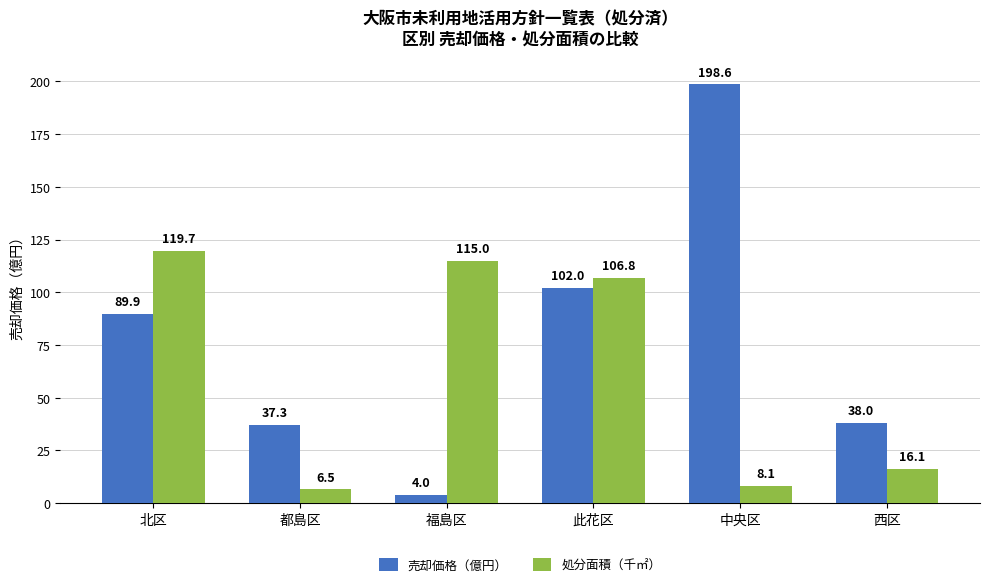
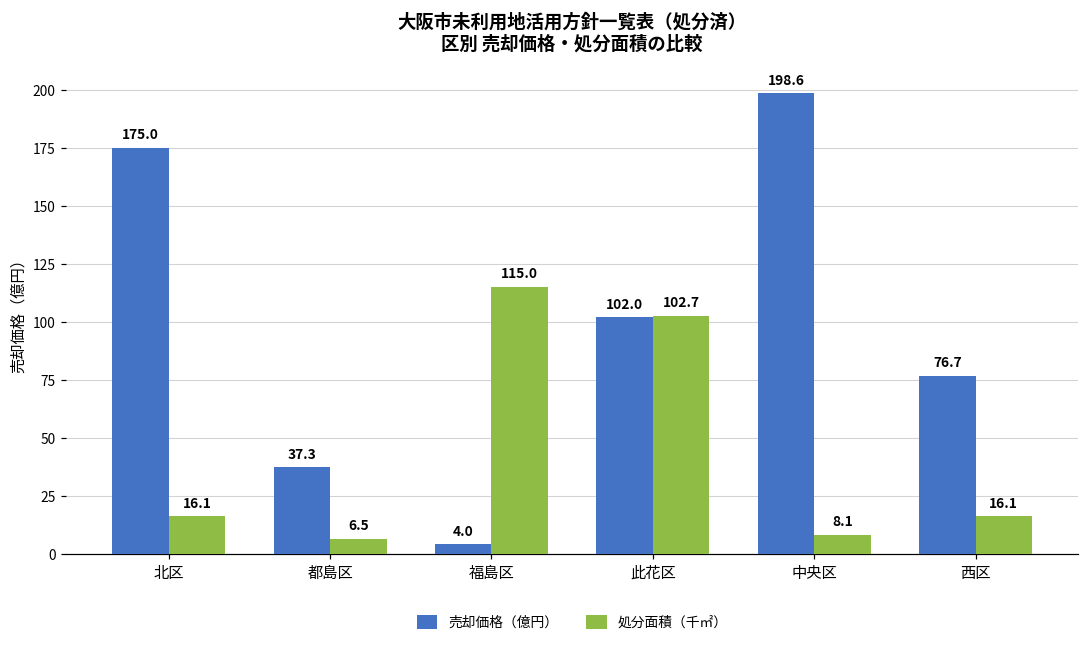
  {
    "売却価格（億円）": {
-     "北区": 89.9,
+     "北区": 175.0,
      "都島区": 37.3,
      "福島区": 4.0,
      "此花区": 102.0,
      "中央区": 198.6,
-     "西区": 38.0
+     "西区": 76.7
    },
    "処分面積（千㎡）": {
-     "北区": 119.7,
+     "北区": 16.1,
      "都島区": 6.5,
      "福島区": 115.0,
-     "此花区": 106.8,
+     "此花区": 102.7,
      "中央区": 8.1,
      "西区": 16.1
    }
  }
